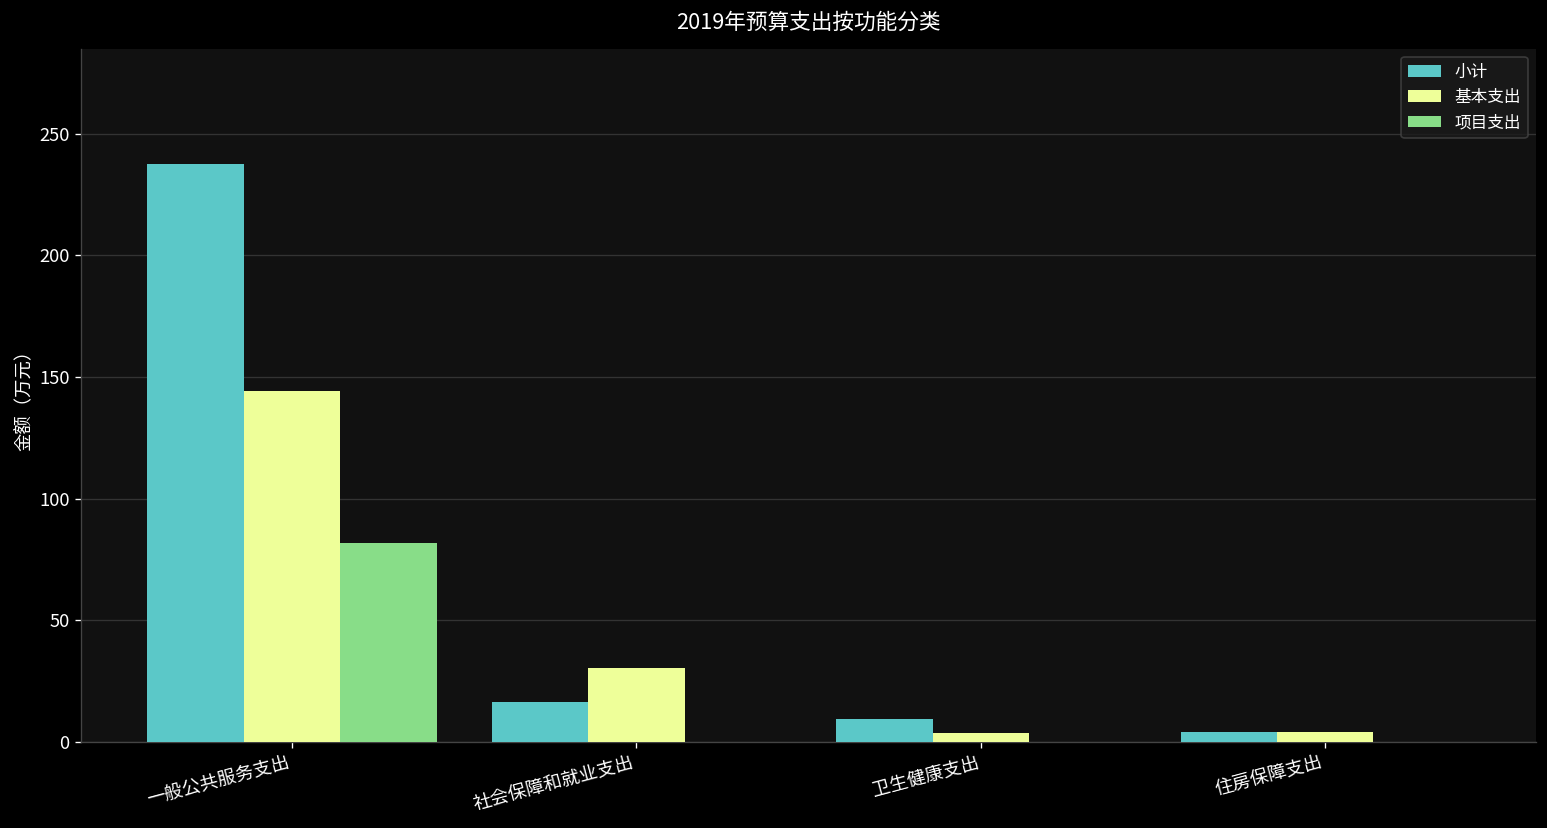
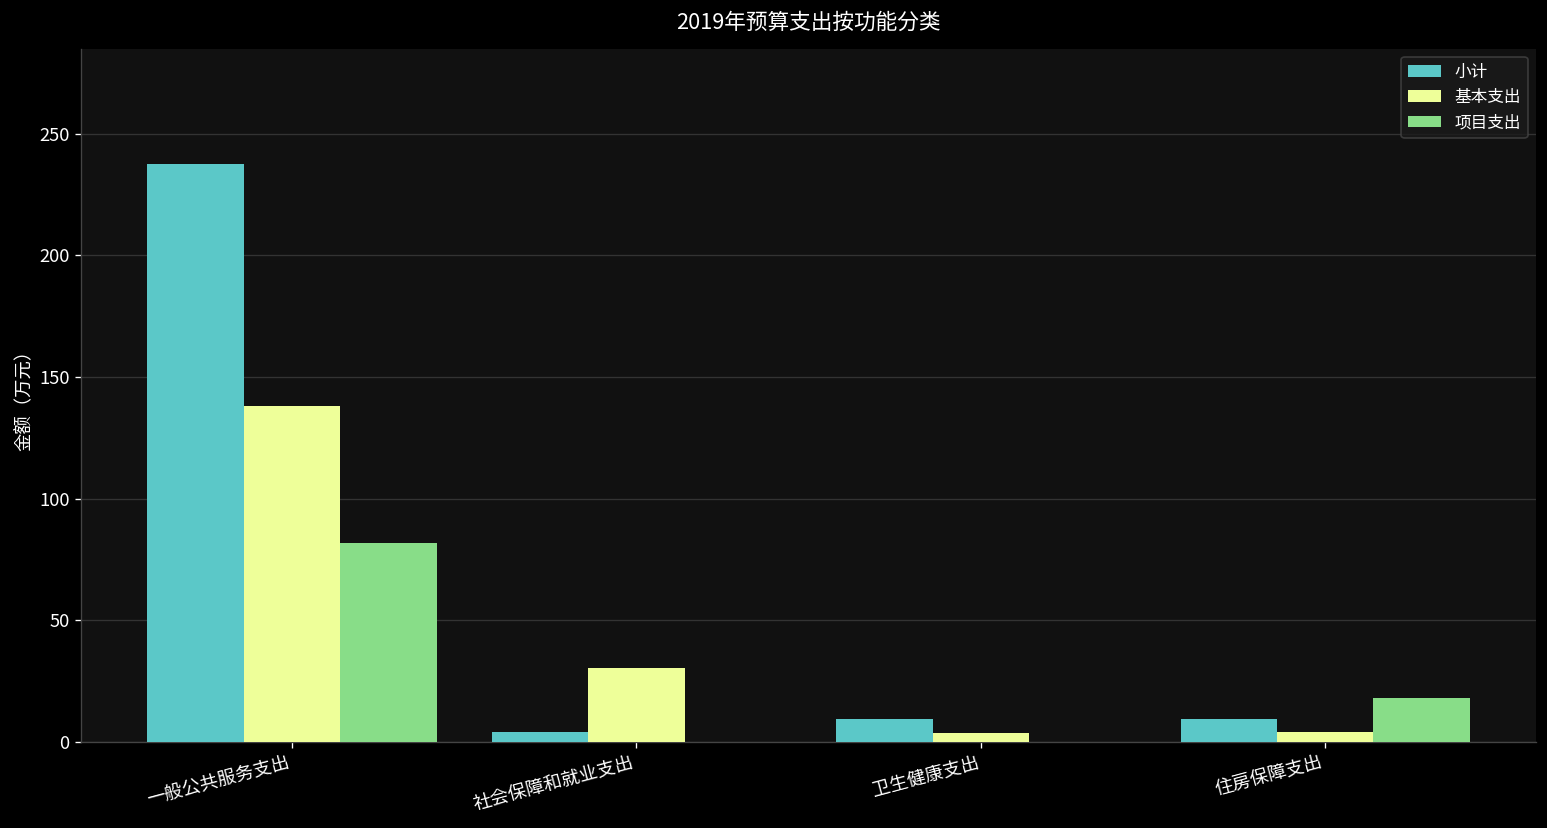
  {
    "小计": {
      "一般公共服务支出": 237,
-     "社会保障和就业支出": 16,
+     "社会保障和就业支出": 4,
      "卫生健康支出": 9,
-     "住房保障支出": 4
+     "住房保障支出": 9
    },
    "基本支出": {
-     "一般公共服务支出": 144,
+     "一般公共服务支出": 138,
      "社会保障和就业支出": 31,
      "卫生健康支出": 4,
      "住房保障支出": 4
    },
    "项目支出": {
      "一般公共服务支出": 82,
      "社会保障和就业支出": 0,
      "卫生健康支出": 0,
-     "住房保障支出": 0
+     "住房保障支出": 18
    }
  }
